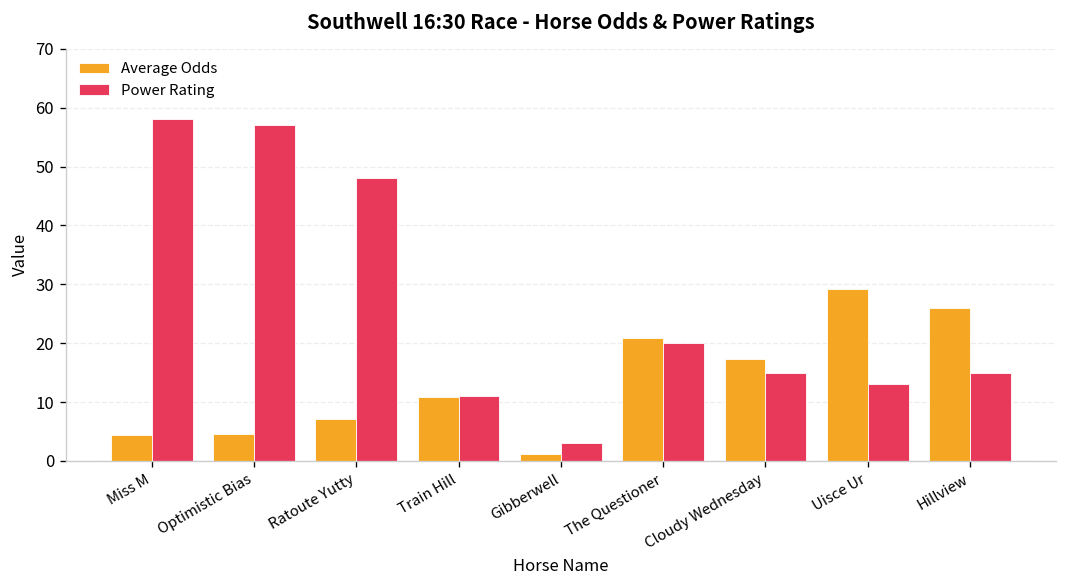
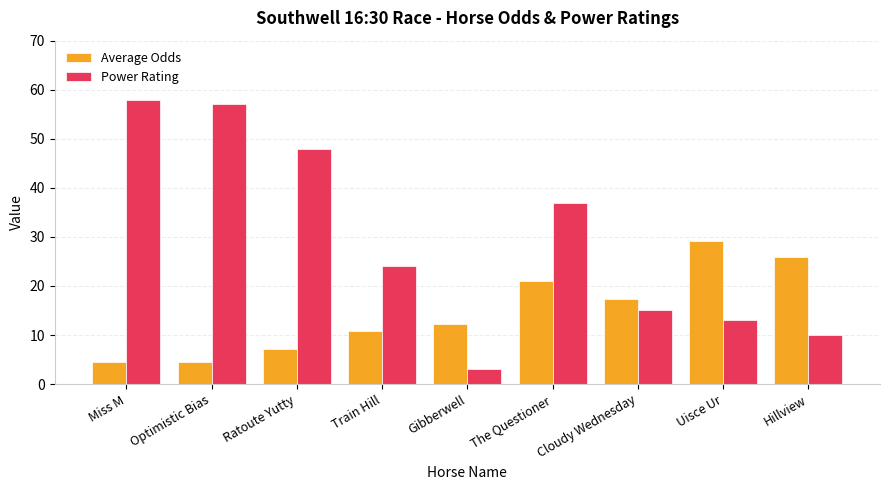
  {
    "Average Odds": {
      "Miss M": 4,
      "Optimistic Bias": 5,
      "Ratoute Yutty": 7,
      "Train Hill": 11,
-     "Gibberwell": 1,
+     "Gibberwell": 12,
      "The Questioner": 21,
      "Cloudy Wednesday": 17,
      "Uisce Ur": 29,
      "Hillview": 26
    },
    "Power Rating": {
      "Miss M": 58,
      "Optimistic Bias": 57,
      "Ratoute Yutty": 48,
-     "Train Hill": 11,
+     "Train Hill": 24,
      "Gibberwell": 3,
-     "The Questioner": 20,
+     "The Questioner": 37,
      "Cloudy Wednesday": 15,
      "Uisce Ur": 13,
-     "Hillview": 15
+     "Hillview": 10
    }
  }
